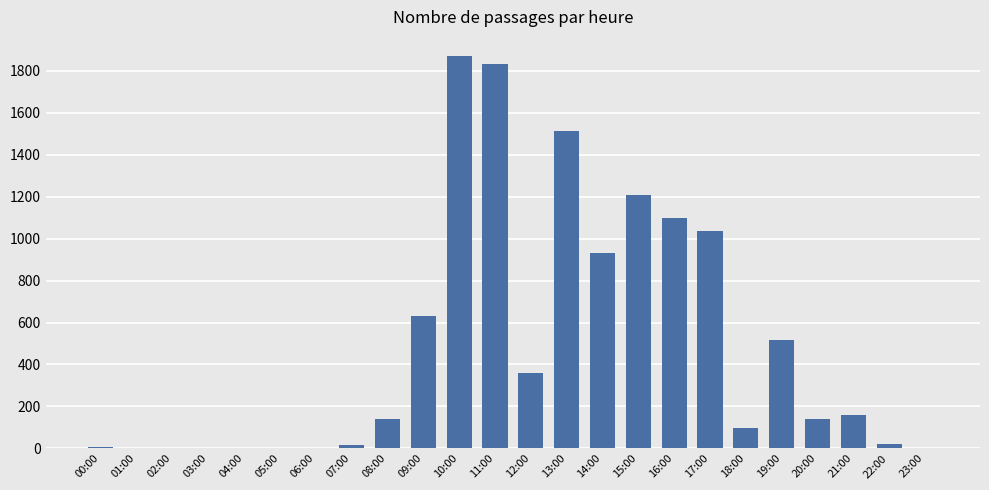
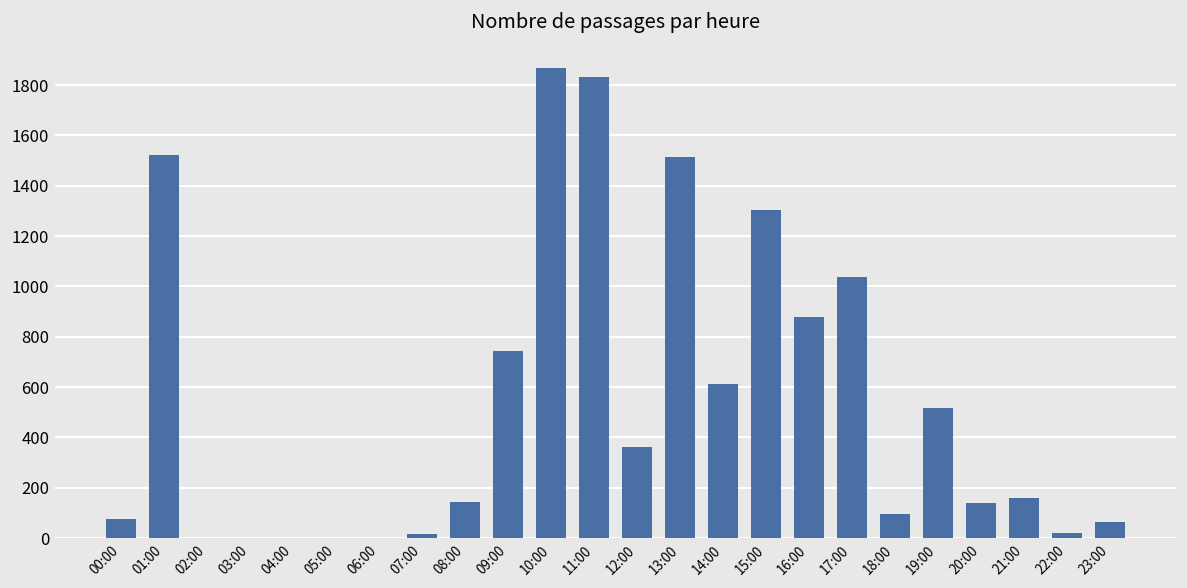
  {
-   "00:00": 10,
-   "01:00": 0,
+   "00:00": 70,
+   "01:00": 1520,
    "02:00": 0,
    "03:00": 0,
    "04:00": 0,
    "05:00": 0,
    "07:00": 20,
    "08:00": 140,
-   "09:00": 630,
+   "09:00": 740,
    "10:00": 1870,
    "11:00": 1830,
    "12:00": 360,
    "13:00": 1520,
-   "14:00": 930,
-   "15:00": 1210,
-   "16:00": 1100,
+   "14:00": 610,
+   "15:00": 1310,
+   "16:00": 880,
    "17:00": 1040,
    "18:00": 100,
    "19:00": 520,
    "20:00": 140,
    "21:00": 160,
    "22:00": 20,
-   "23:00": 0
+   "23:00": 70
  }
